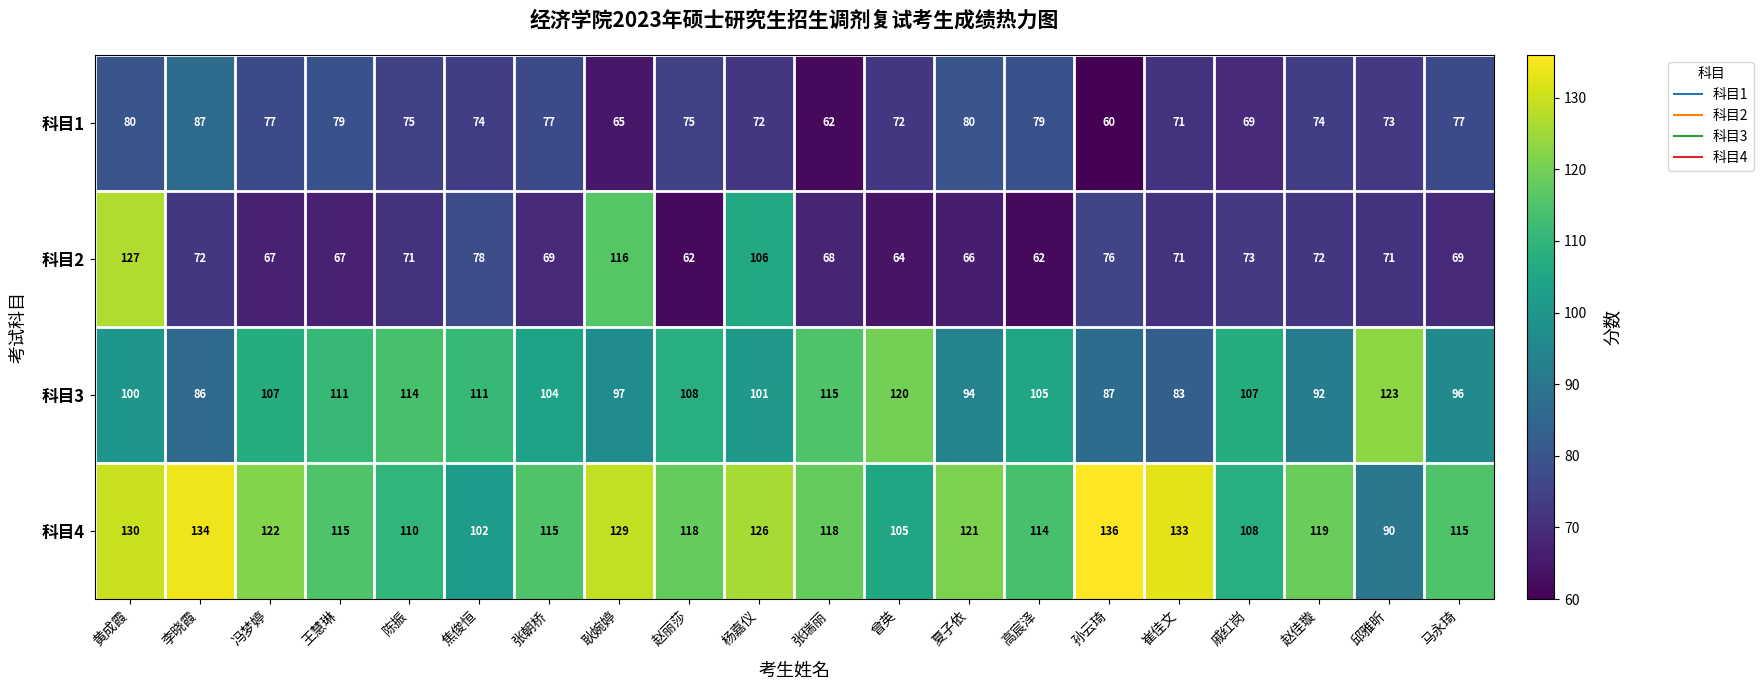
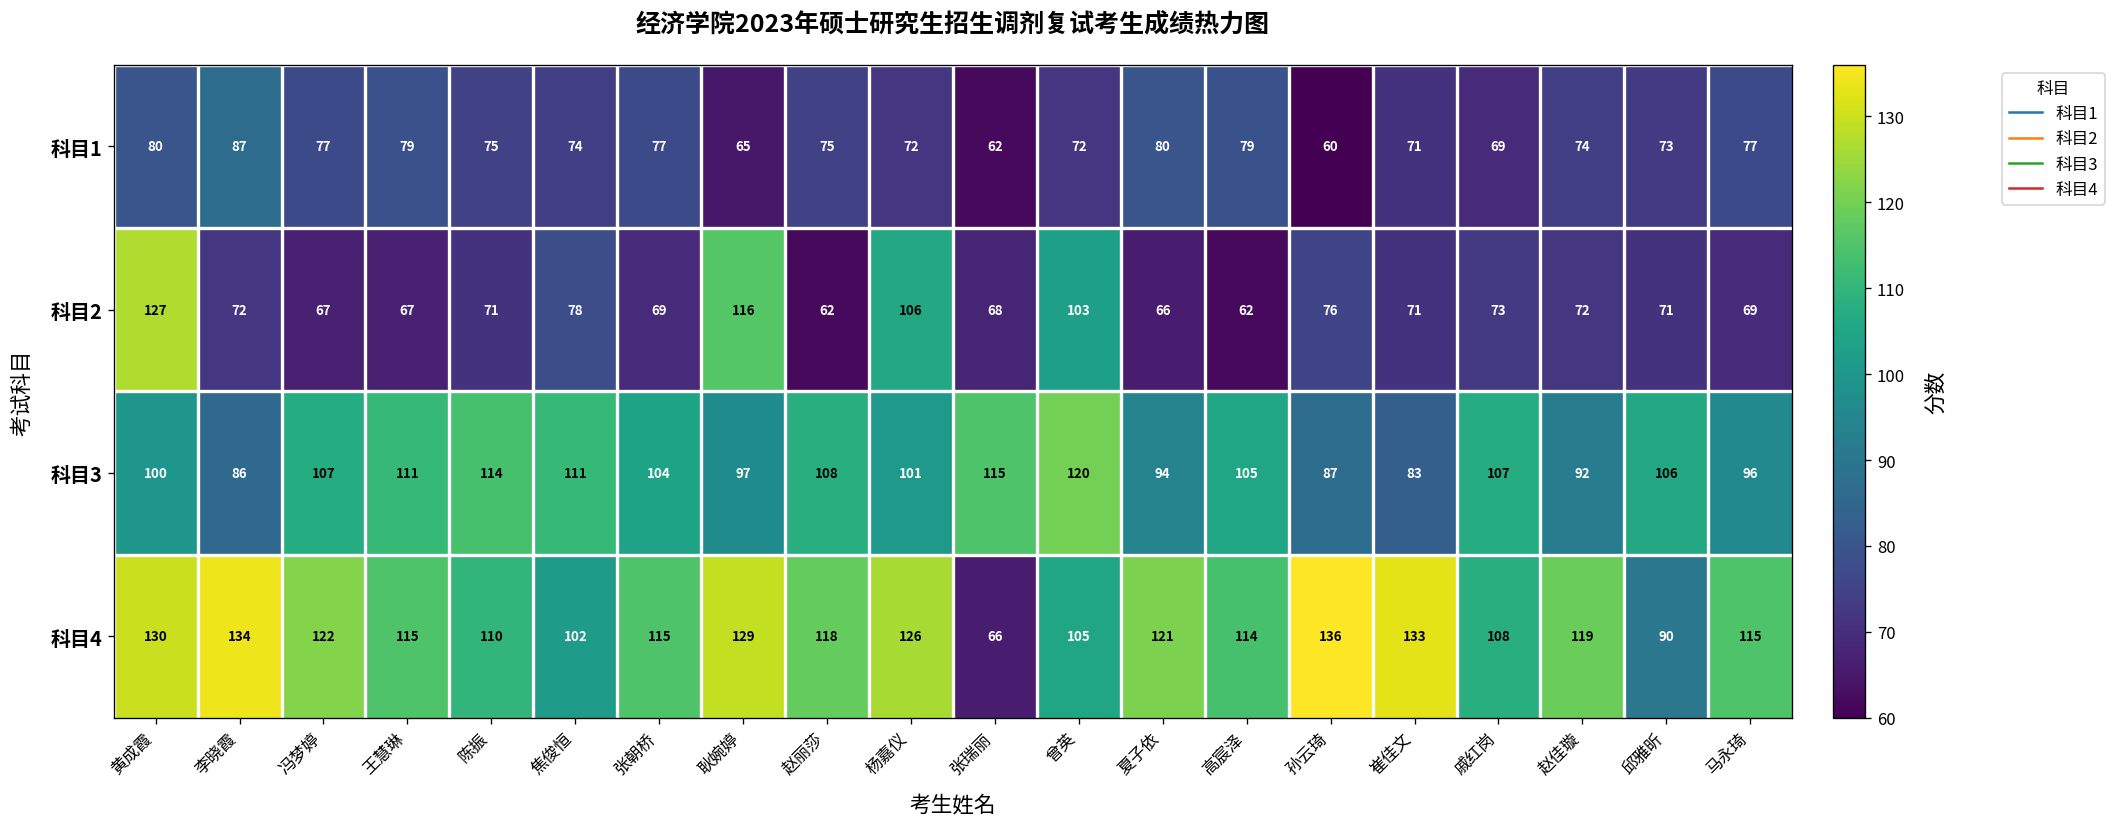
  {
    "科目1": {
      "黄成霞": 80,
      "李晓霞": 87,
      "冯梦婷": 77,
      "王慧琳": 79,
      "陈振": 75,
      "焦俊恒": 74,
      "张朝桥": 77,
      "耿婉婷": 65,
      "赵丽莎": 75,
      "杨嘉仪": 72,
      "张瑞丽": 62,
      "曾英": 72,
      "夏子依": 80,
      "高宸泽": 79,
      "孙云琦": 60,
      "崔佳文": 71,
      "戚红岗": 69,
      "赵佳璇": 74,
      "邱雅昕": 73,
      "马永琦": 77
    },
    "科目2": {
      "黄成霞": 127,
      "李晓霞": 72,
      "冯梦婷": 67,
      "王慧琳": 67,
      "陈振": 71,
      "焦俊恒": 78,
      "张朝桥": 69,
      "耿婉婷": 116,
      "赵丽莎": 62,
      "杨嘉仪": 106,
      "张瑞丽": 68,
-     "曾英": 64,
+     "曾英": 103,
      "夏子依": 66,
      "高宸泽": 62,
      "孙云琦": 76,
      "崔佳文": 71,
      "戚红岗": 73,
      "赵佳璇": 72,
      "邱雅昕": 71,
      "马永琦": 69
    },
    "科目3": {
      "黄成霞": 100,
      "李晓霞": 86,
      "冯梦婷": 107,
      "王慧琳": 111,
      "陈振": 114,
      "焦俊恒": 111,
      "张朝桥": 104,
      "耿婉婷": 97,
      "赵丽莎": 108,
      "杨嘉仪": 101,
      "张瑞丽": 115,
      "曾英": 120,
      "夏子依": 94,
      "高宸泽": 105,
      "孙云琦": 87,
      "崔佳文": 83,
      "戚红岗": 107,
      "赵佳璇": 92,
-     "邱雅昕": 123,
+     "邱雅昕": 106,
      "马永琦": 96
    },
    "科目4": {
      "黄成霞": 130,
      "李晓霞": 134,
      "冯梦婷": 122,
      "王慧琳": 115,
      "陈振": 110,
      "焦俊恒": 102,
      "张朝桥": 115,
      "耿婉婷": 129,
      "赵丽莎": 118,
      "杨嘉仪": 126,
-     "张瑞丽": 118,
+     "张瑞丽": 66,
      "曾英": 105,
      "夏子依": 121,
      "高宸泽": 114,
      "孙云琦": 136,
      "崔佳文": 133,
      "戚红岗": 108,
      "赵佳璇": 119,
      "邱雅昕": 90,
      "马永琦": 115
    }
  }
